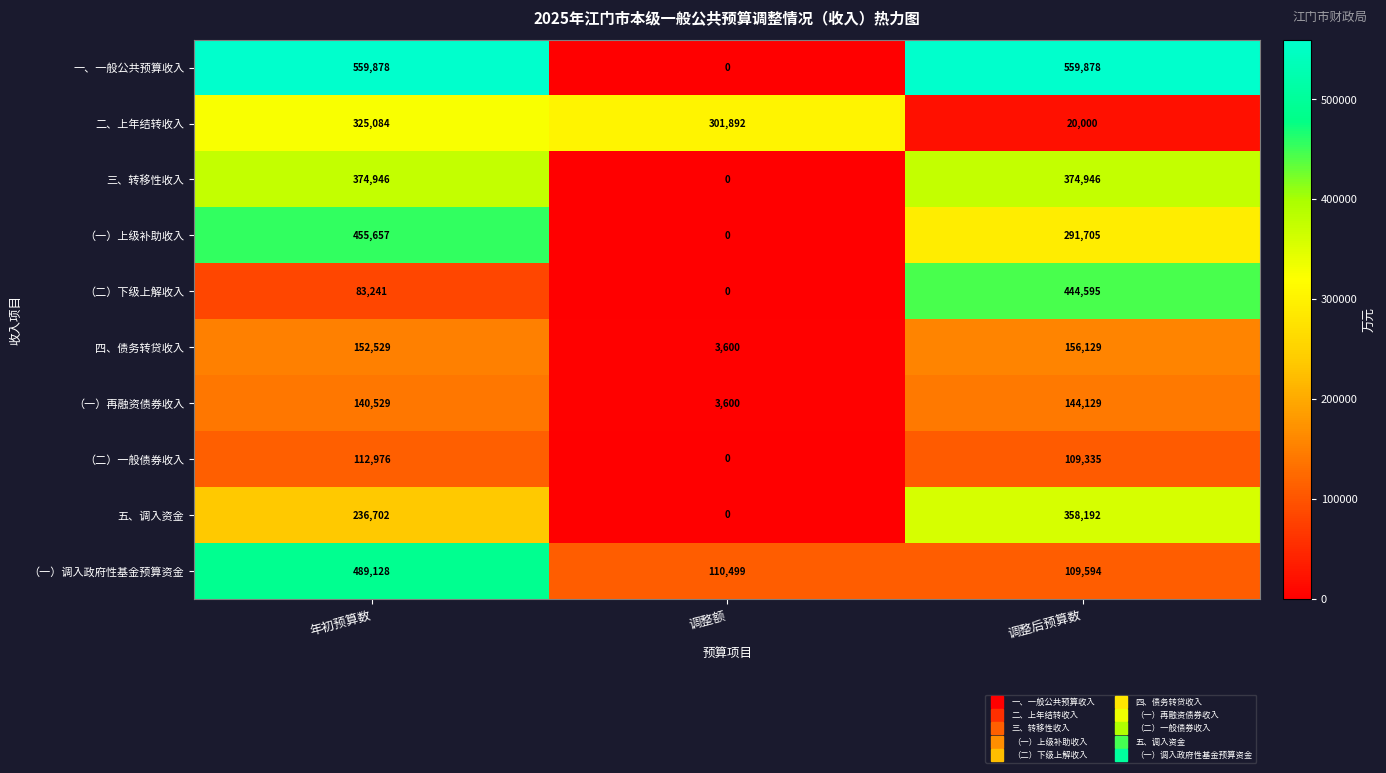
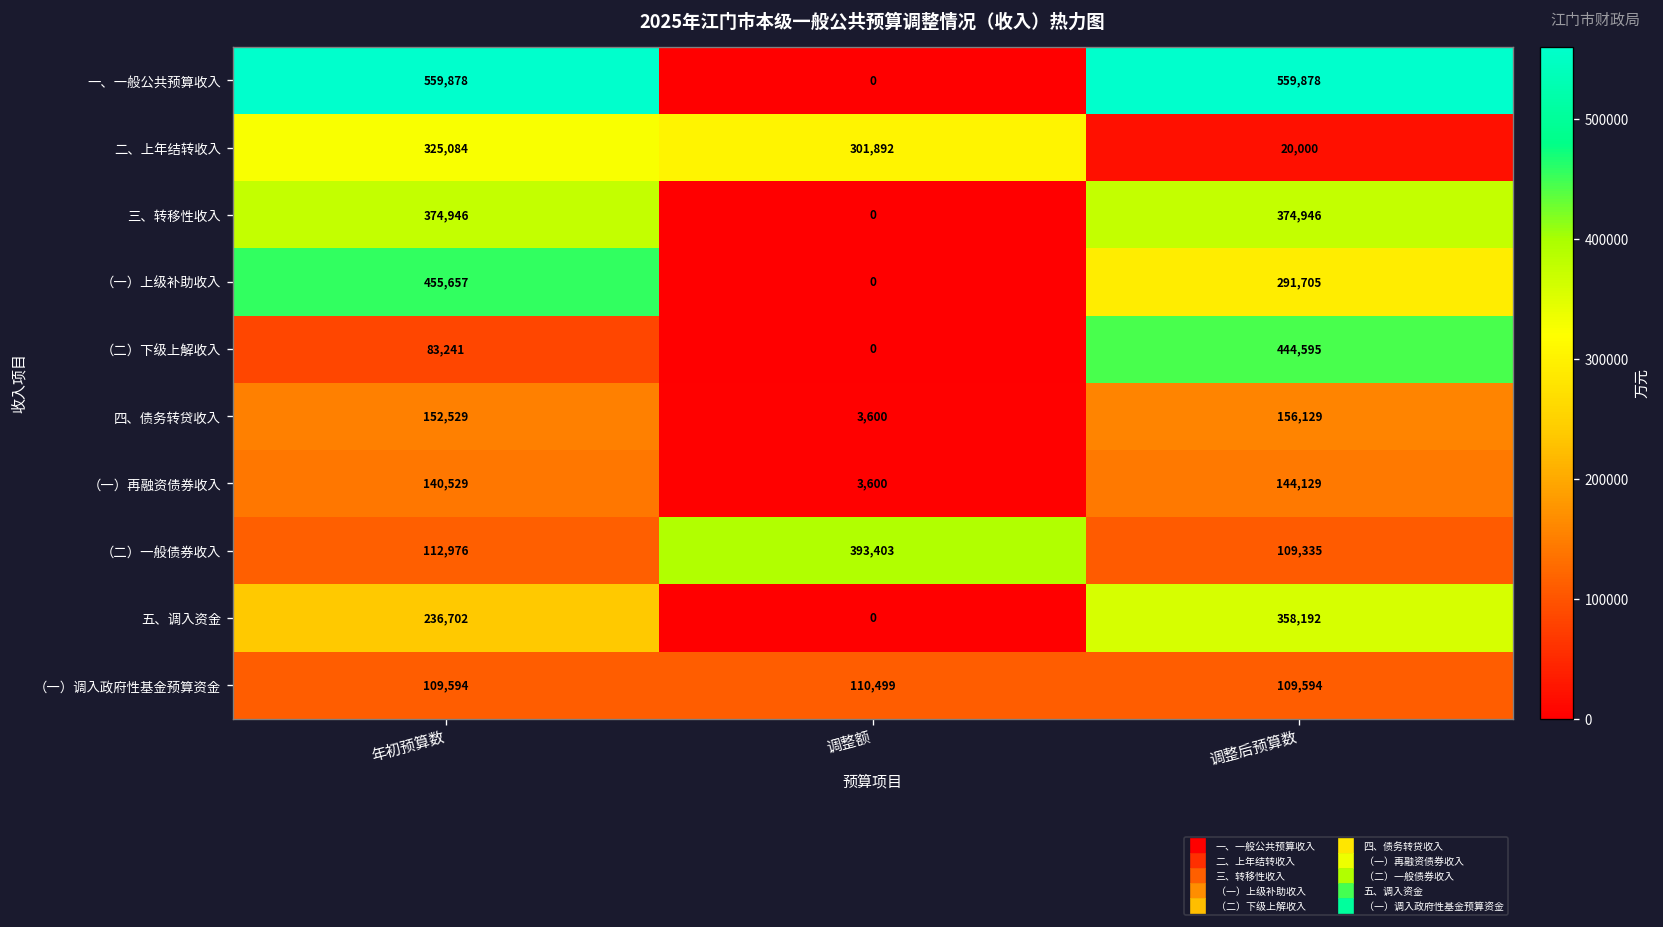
  {
    "一、一般公共预算收入": {
      "年初预算数": "559,878",
      "调整额": "0",
      "调整后预算数": "559,878"
    },
    "二、上年结转收入": {
      "年初预算数": "325,084",
      "调整额": "301,892",
      "调整后预算数": "20,000"
    },
    "三、转移性收入": {
      "年初预算数": "374,946",
      "调整额": "0",
      "调整后预算数": "374,946"
    },
    "（一）上级补助收入": {
      "年初预算数": "455,657",
      "调整额": "0",
      "调整后预算数": "291,705"
    },
    "（二）下级上解收入": {
      "年初预算数": "83,241",
      "调整额": "0",
      "调整后预算数": "444,595"
    },
    "四、债务转贷收入": {
      "年初预算数": "152,529",
      "调整额": "3,600",
      "调整后预算数": "156,129"
    },
    "（一）再融资债券收入": {
      "年初预算数": "140,529",
      "调整额": "3,600",
      "调整后预算数": "144,129"
    },
    "（二）一般债券收入": {
      "年初预算数": "112,976",
-     "调整额": "0",
+     "调整额": "393,403",
      "调整后预算数": "109,335"
    },
    "五、调入资金": {
      "年初预算数": "236,702",
      "调整额": "0",
      "调整后预算数": "358,192"
    },
    "（一）调入政府性基金预算资金": {
-     "年初预算数": "489,128",
+     "年初预算数": "109,594",
      "调整额": "110,499",
      "调整后预算数": "109,594"
    }
  }
